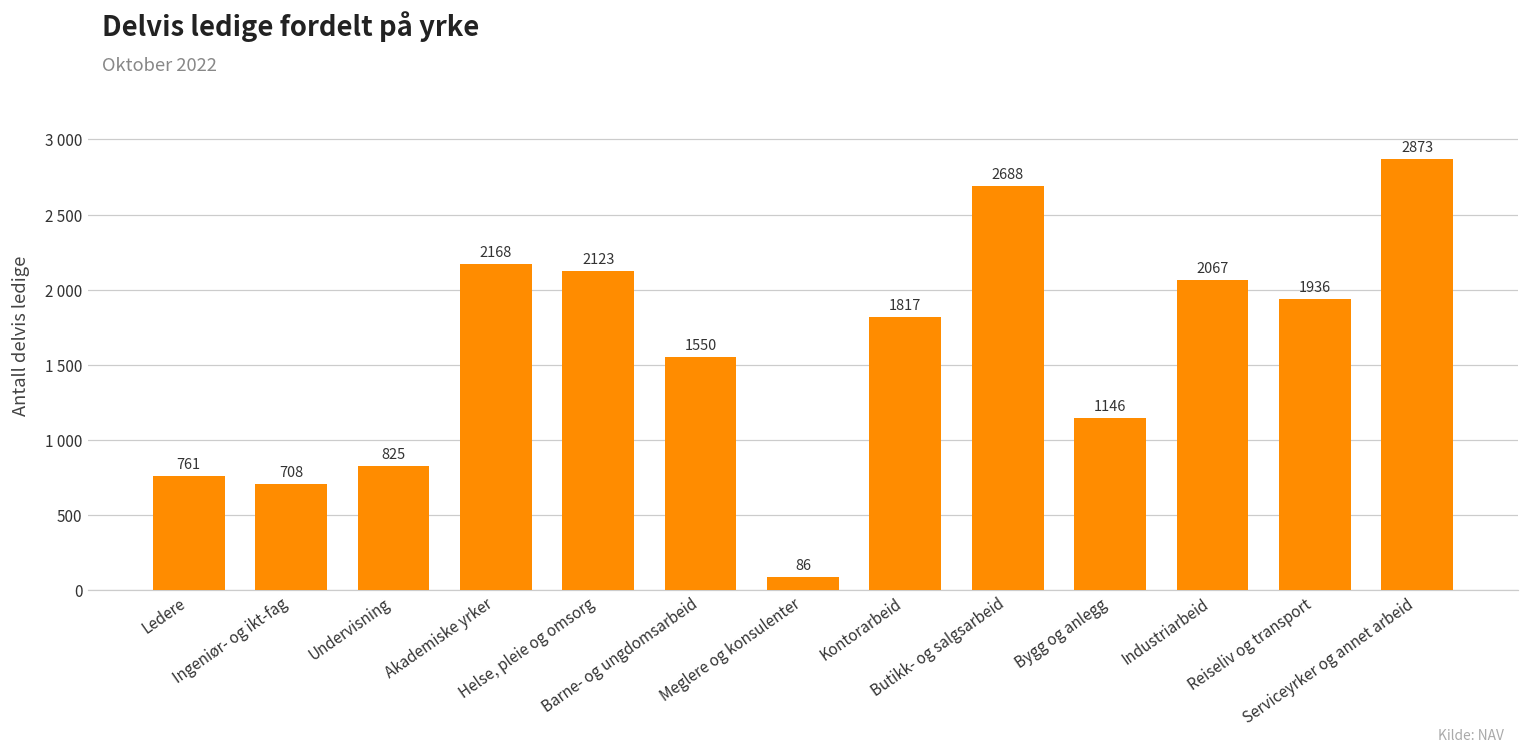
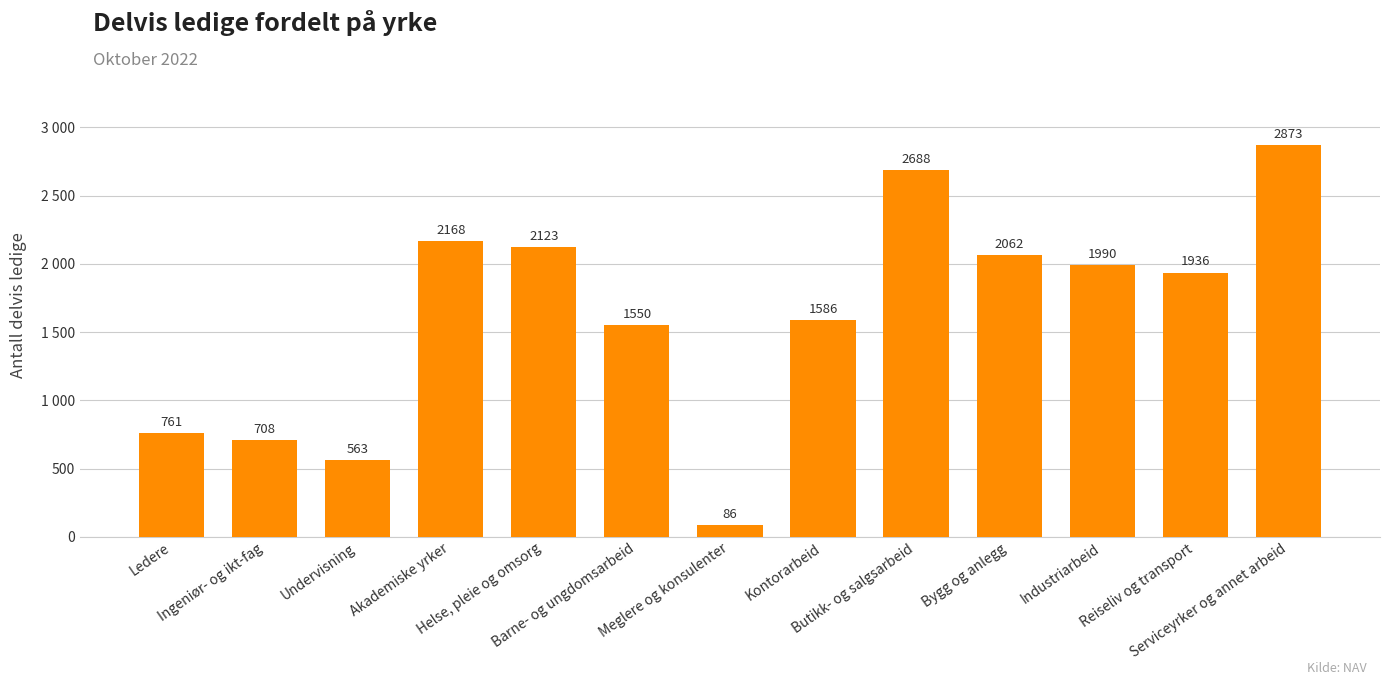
  {
    "Ledere": 761,
    "Ingeniør- og ikt-fag": 708,
-   "Undervisning": 825,
+   "Undervisning": 563,
    "Akademiske yrker": 2168,
    "Helse, pleie og omsorg": 2123,
    "Barne- og ungdomsarbeid": 1550,
    "Meglere og konsulenter": 86,
-   "Kontorarbeid": 1817,
+   "Kontorarbeid": 1586,
    "Butikk- og salgsarbeid": 2688,
-   "Bygg og anlegg": 1146,
-   "Industriarbeid": 2067,
+   "Bygg og anlegg": 2062,
+   "Industriarbeid": 1990,
    "Reiseliv og transport": 1936,
    "Serviceyrker og annet arbeid": 2873
  }
